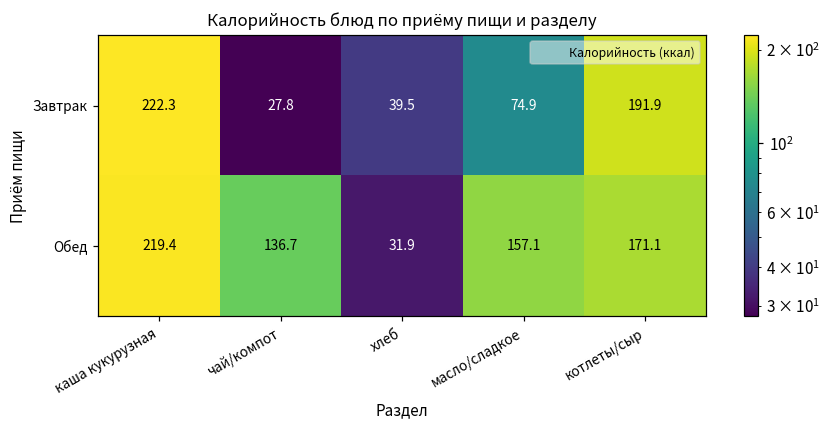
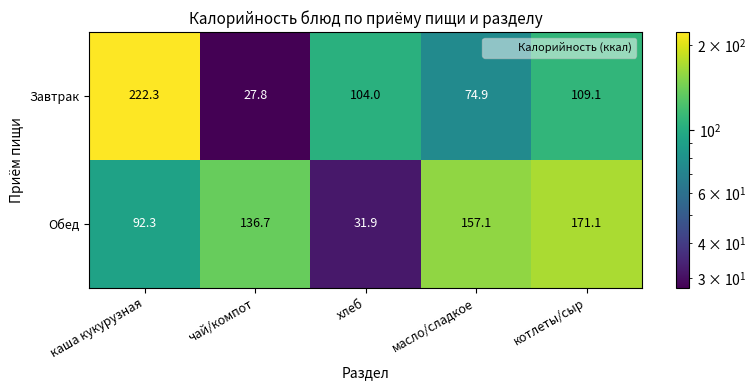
  {
    "Завтрак": {
      "каша кукурузная": 222.3,
      "чай/компот": 27.8,
-     "хлеб": 39.5,
+     "хлеб": 104.0,
      "масло/сладкое": 74.9,
-     "котлеты/сыр": 191.9
+     "котлеты/сыр": 109.1
    },
    "Обед": {
-     "каша кукурузная": 219.4,
+     "каша кукурузная": 92.3,
      "чай/компот": 136.7,
      "хлеб": 31.9,
      "масло/сладкое": 157.1,
      "котлеты/сыр": 171.1
    }
  }
